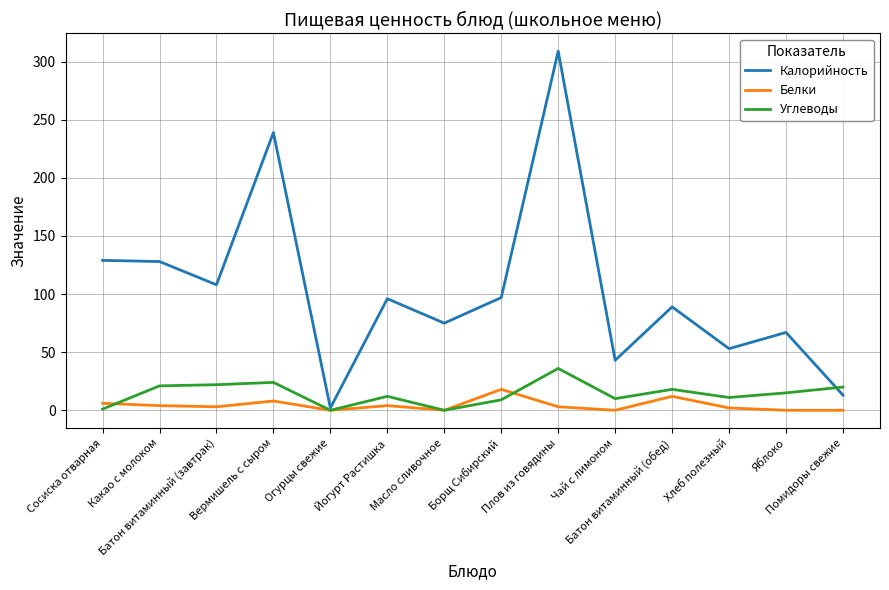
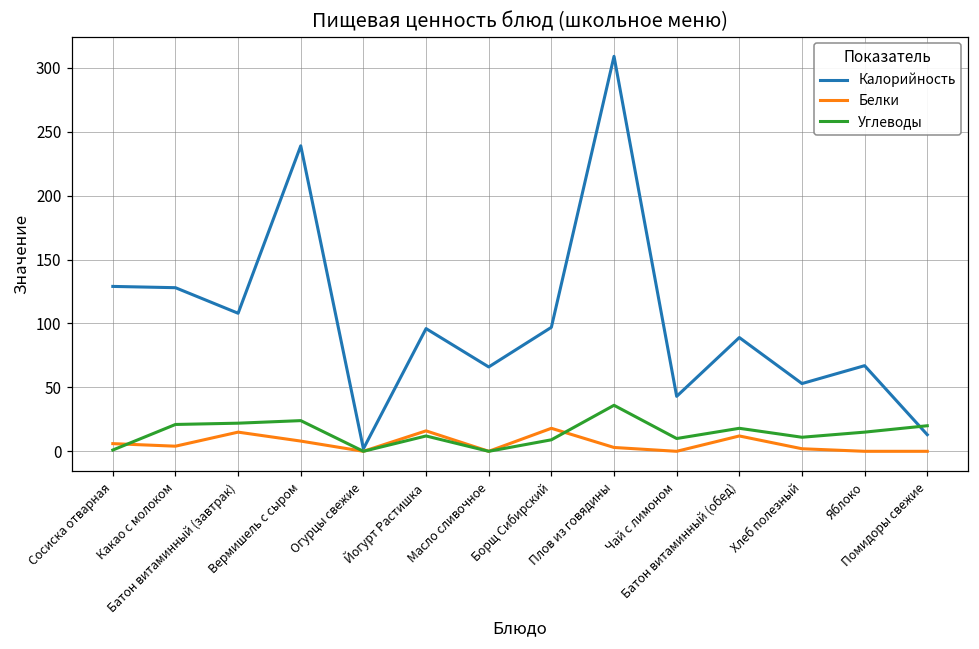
  {
    "Калорийность": {
      "Сосиска отварная": 129,
      "Какао с молоком": 128,
      "Батон витаминный (завтрак)": 108,
      "Вермишель с сыром": 239,
      "Йогурт Растишка": 96,
-     "Масло сливочное": 75,
+     "Масло сливочное": 66,
      "Борщ Сибирский": 97,
      "Плов из говядины": 309,
      "Чай с лимоном": 43,
      "Батон витаминный (обед)": 89,
      "Хлеб полезный": 53,
      "Яблоко": 67,
      "Помидоры свежие": 13
    },
    "Белки": {
      "Сосиска отварная": 6,
      "Какао с молоком": 4,
-     "Батон витаминный (завтрак)": 3,
+     "Батон витаминный (завтрак)": 15,
      "Вермишель с сыром": 8,
-     "Йогурт Растишка": 4,
+     "Йогурт Растишка": 16,
      "Борщ Сибирский": 18,
      "Плов из говядины": 3,
      "Чай с лимоном": 0,
      "Батон витаминный (обед)": 12,
      "Хлеб полезный": 2,
      "Яблоко": 0,
      "Помидоры свежие": 0
    },
    "Углеводы": {
      "Сосиска отварная": 1,
      "Какао с молоком": 21,
      "Батон витаминный (завтрак)": 22,
      "Вермишель с сыром": 24,
      "Йогурт Растишка": 12,
      "Борщ Сибирский": 9,
      "Плов из говядины": 36,
      "Чай с лимоном": 10,
      "Батон витаминный (обед)": 18,
      "Хлеб полезный": 11,
      "Яблоко": 15,
      "Помидоры свежие": 20
    }
  }
